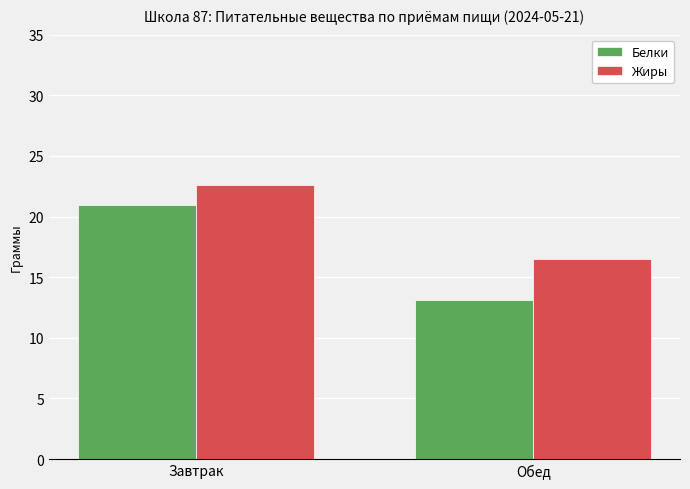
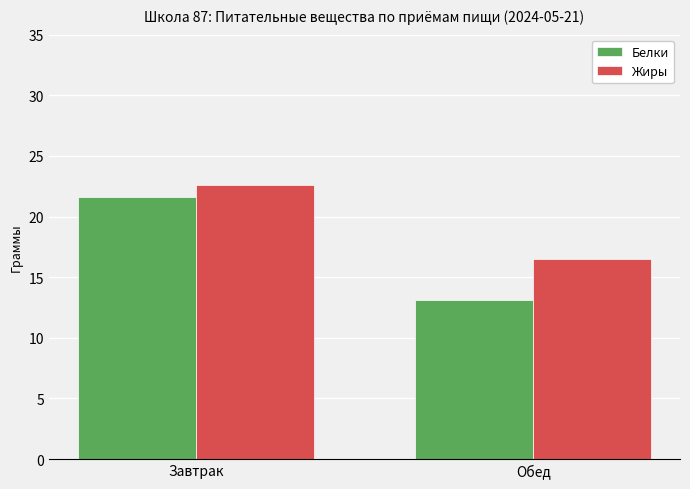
  {
    "Белки": {
-     "Завтрак": 21.0,
+     "Завтрак": 21.7,
      "Обед": 13.1
    },
    "Жиры": {
      "Завтрак": 22.6,
      "Обед": 16.5
    }
  }
